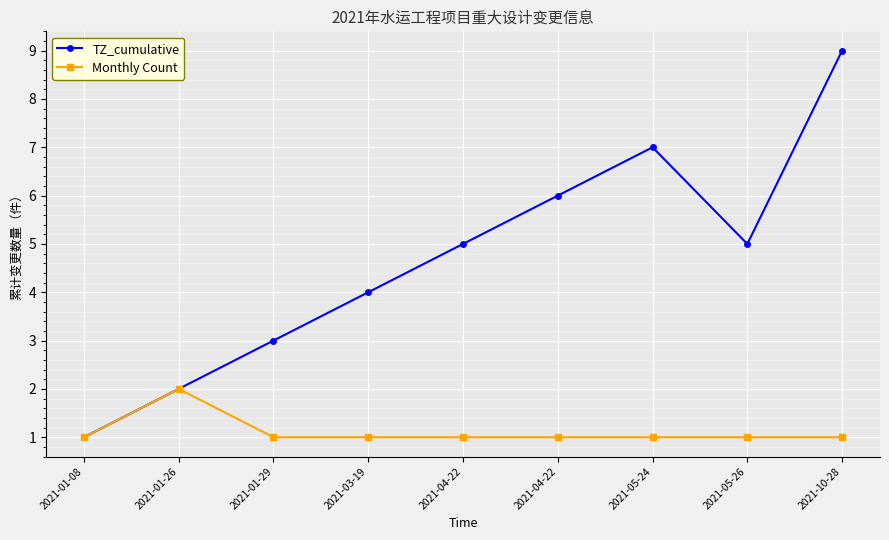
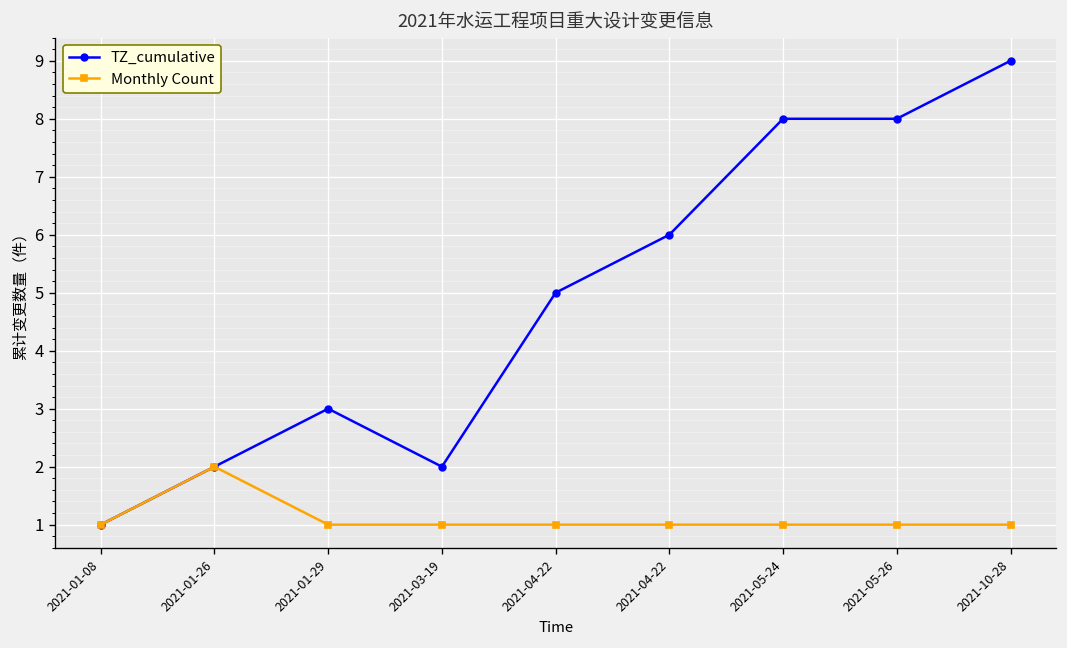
  {
    "TZ_cumulative": {
      "2021-01-29": 3,
-     "2021-03-19": 4,
-     "2021-05-24": 7,
-     "2021-05-26": 5,
+     "2021-03-19": 2,
+     "2021-05-24": 8,
+     "2021-05-26": 8,
      "2021-10-28": 9
    },
    "Monthly Count": {
      "2021-01-29": 1,
      "2021-03-19": 1,
      "2021-05-24": 1,
      "2021-05-26": 1,
      "2021-10-28": 1
    }
  }
